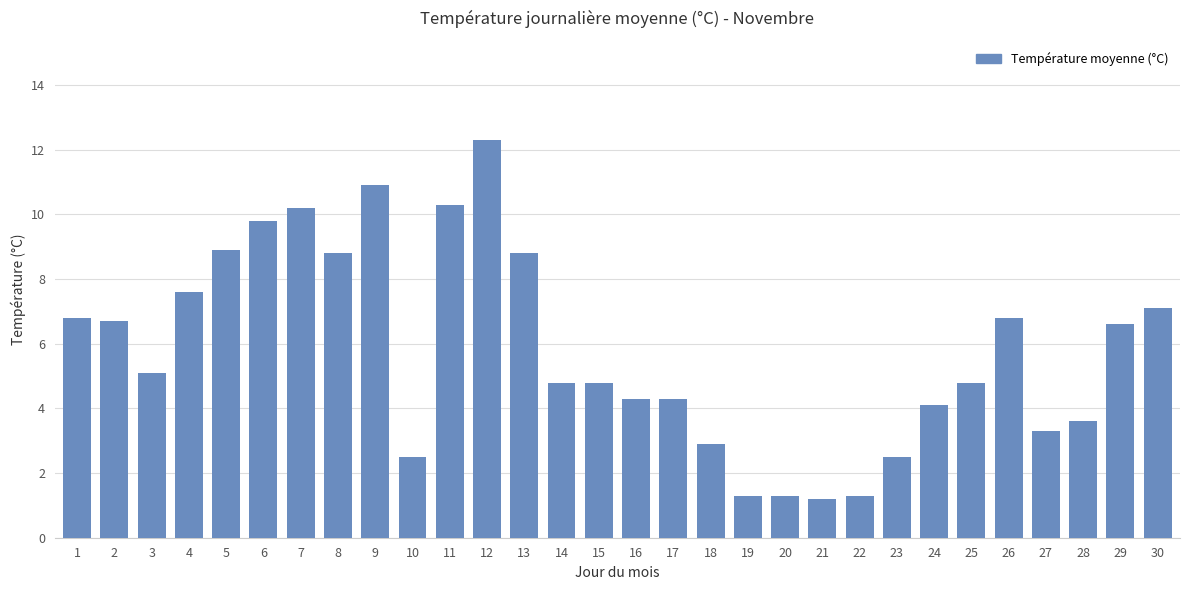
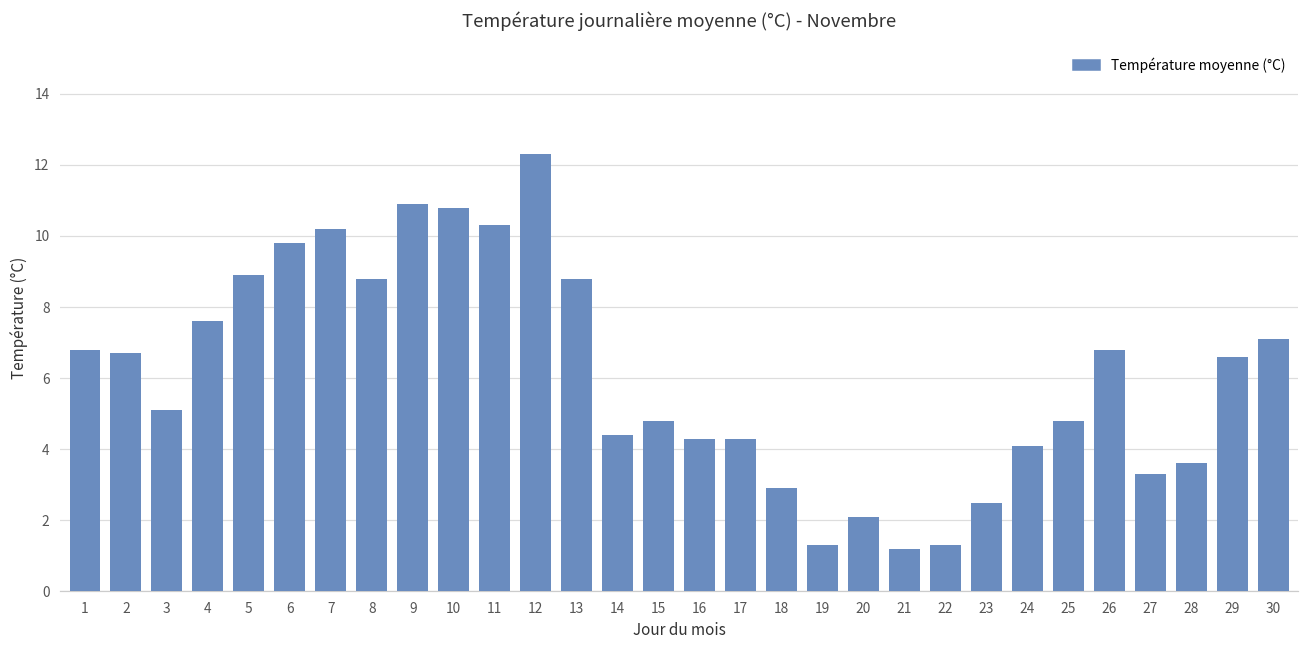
  {
    "1": 6.8,
    "2": 6.7,
    "3": 5.1,
    "4": 7.6,
    "5": 8.9,
    "6": 9.8,
    "7": 10.2,
    "8": 8.8,
    "9": 10.9,
-   "10": 2.5,
+   "10": 10.8,
    "11": 10.3,
    "12": 12.3,
    "13": 8.8,
-   "14": 4.8,
+   "14": 4.4,
    "15": 4.8,
    "16": 4.3,
    "17": 4.3,
    "18": 2.9,
    "19": 1.3,
-   "20": 1.3,
+   "20": 2.1,
    "21": 1.2,
    "22": 1.3,
    "23": 2.5,
    "24": 4.1,
    "25": 4.8,
    "26": 6.8,
    "27": 3.3,
    "28": 3.6,
    "29": 6.6,
    "30": 7.1
  }
